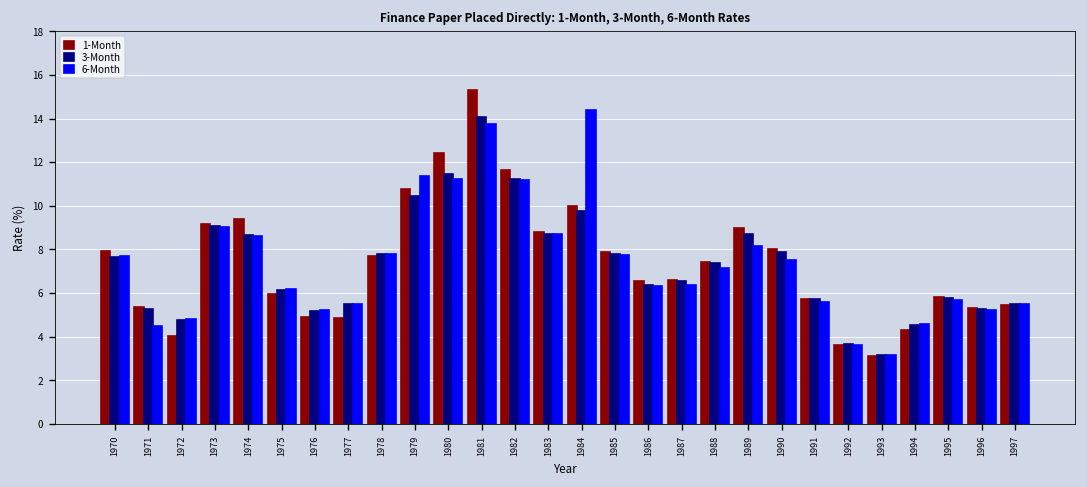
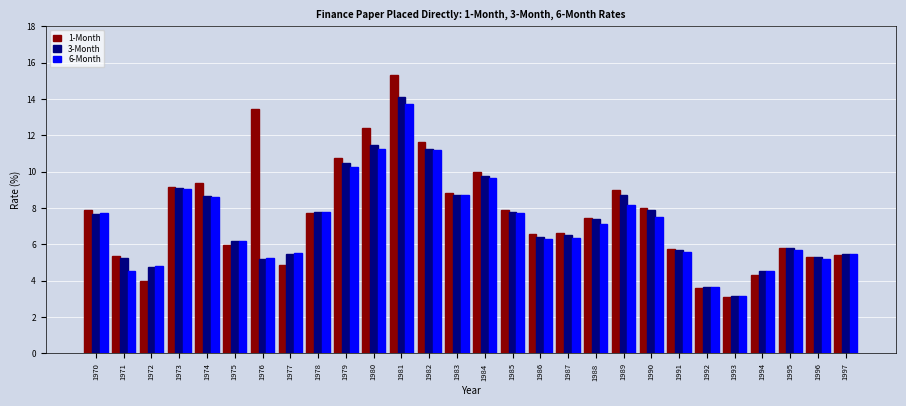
  {
    "1-Month": {
      "1970": 7.9,
      "1971": 5.3,
      "1972": 4.0,
      "1973": 9.2,
      "1974": 9.4,
      "1975": 6.0,
-     "1976": 4.9,
+     "1976": 13.4,
      "1977": 4.9,
      "1978": 7.7,
      "1979": 10.8,
      "1980": 12.4,
      "1981": 15.3,
      "1982": 11.6,
      "1983": 8.8,
      "1984": 10.0,
      "1985": 7.9,
      "1986": 6.6,
      "1987": 6.6,
      "1988": 7.4,
      "1989": 9.0,
      "1990": 8.0,
      "1991": 5.7,
      "1992": 3.6,
      "1993": 3.1,
      "1994": 4.3,
      "1995": 5.8,
      "1996": 5.3,
      "1997": 5.4
    },
    "3-Month": {
      "1970": 7.7,
      "1971": 5.3,
      "1972": 4.8,
      "1973": 9.1,
      "1974": 8.7,
      "1975": 6.2,
      "1976": 5.2,
      "1977": 5.5,
      "1978": 7.8,
      "1979": 10.5,
      "1980": 11.5,
      "1981": 14.1,
      "1982": 11.2,
      "1983": 8.7,
      "1984": 9.8,
      "1985": 7.8,
      "1986": 6.4,
      "1987": 6.5,
      "1988": 7.4,
      "1989": 8.7,
      "1990": 7.9,
      "1991": 5.7,
      "1992": 3.7,
      "1993": 3.2,
      "1994": 4.5,
      "1995": 5.8,
      "1996": 5.3,
      "1997": 5.5
    },
    "6-Month": {
      "1970": 7.7,
      "1971": 4.5,
      "1972": 4.8,
      "1973": 9.1,
      "1974": 8.6,
      "1975": 6.2,
      "1976": 5.2,
      "1977": 5.5,
      "1978": 7.8,
-     "1979": 11.4,
+     "1979": 10.2,
      "1980": 11.3,
      "1981": 13.7,
      "1982": 11.2,
      "1983": 8.7,
-     "1984": 14.4,
+     "1984": 9.7,
      "1985": 7.7,
      "1986": 6.3,
      "1987": 6.4,
      "1988": 7.1,
      "1989": 8.2,
      "1990": 7.5,
      "1991": 5.6,
      "1992": 3.6,
      "1993": 3.2,
      "1994": 4.6,
      "1995": 5.7,
      "1996": 5.2,
      "1997": 5.5
    }
  }
